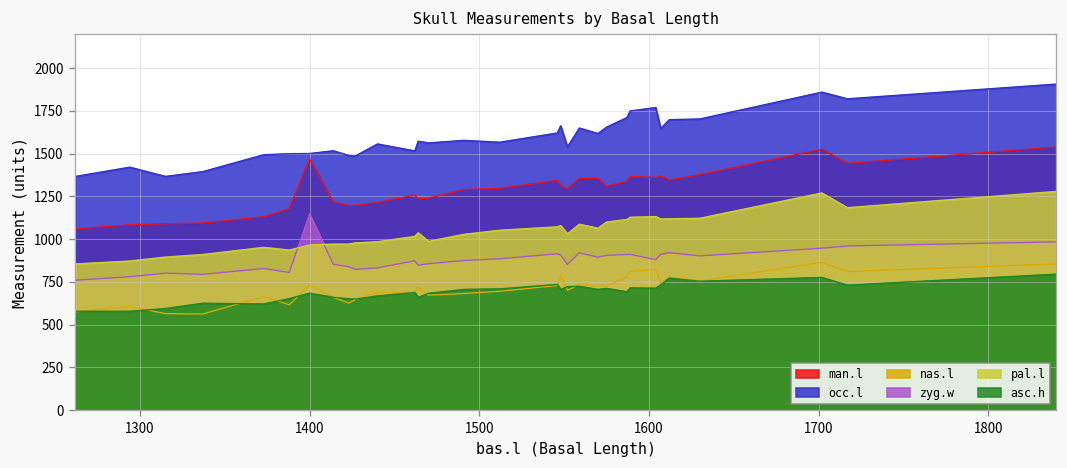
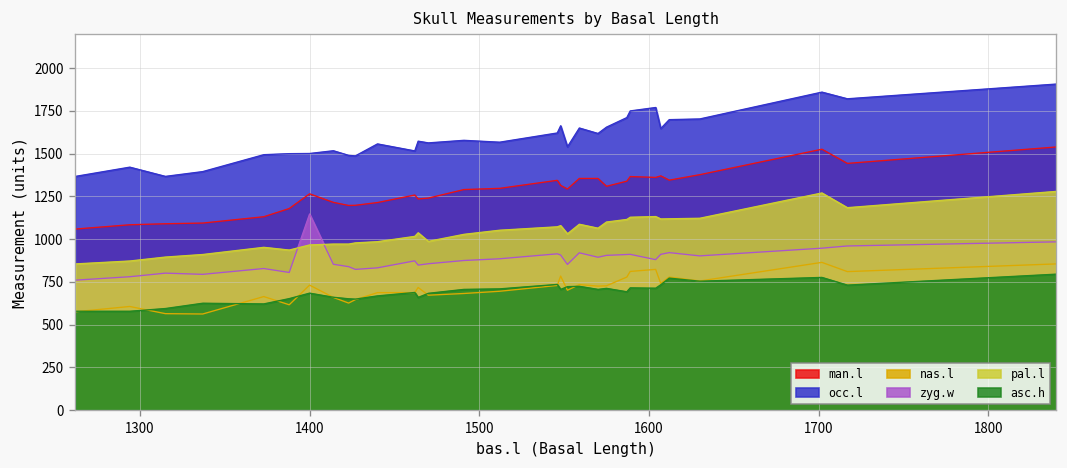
  {
    "man.l": {
-     "1400": 1470
+     "1400": 1270
    },
    "occ.l": {
      "1400": 1500
    },
    "nas.l": {
      "1400": 730
    },
    "zyg.w": {
      "1400": 1150
    },
    "pal.l": {
      "1400": 970
    },
    "asc.h": {
      "1400": 680
    }
  }
